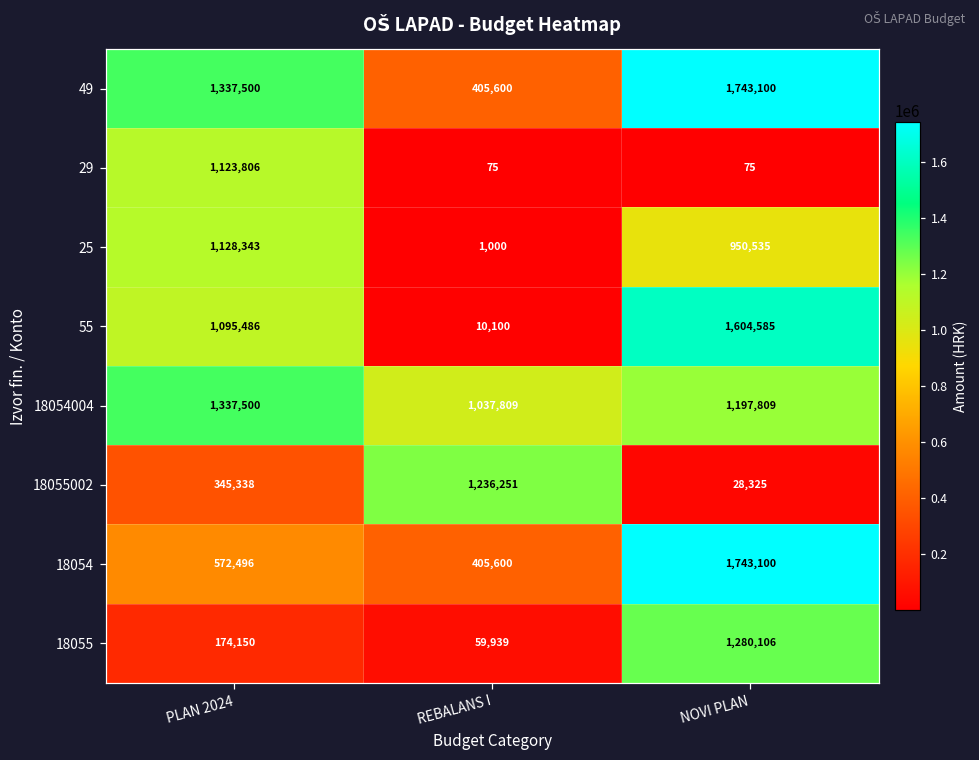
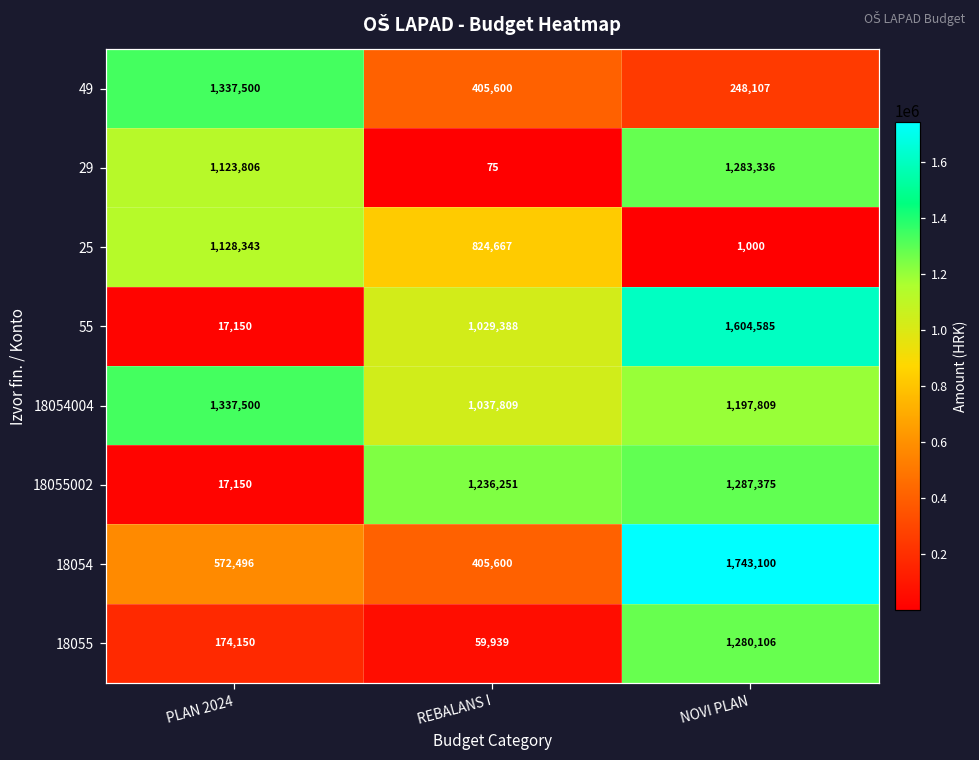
  {
    "49": {
      "PLAN 2024": "1,337,500",
      "REBALANS I": "405,600",
-     "NOVI PLAN": "1,743,100"
+     "NOVI PLAN": "248,107"
    },
    "29": {
      "PLAN 2024": "1,123,806",
      "REBALANS I": "75",
-     "NOVI PLAN": "75"
+     "NOVI PLAN": "1,283,336"
    },
    "25": {
      "PLAN 2024": "1,128,343",
-     "REBALANS I": "1,000",
-     "NOVI PLAN": "950,535"
+     "REBALANS I": "824,667",
+     "NOVI PLAN": "1,000"
    },
    "55": {
-     "PLAN 2024": "1,095,486",
-     "REBALANS I": "10,100",
+     "PLAN 2024": "17,150",
+     "REBALANS I": "1,029,388",
      "NOVI PLAN": "1,604,585"
    },
    "18054004": {
      "PLAN 2024": "1,337,500",
      "REBALANS I": "1,037,809",
      "NOVI PLAN": "1,197,809"
    },
    "18055002": {
-     "PLAN 2024": "345,338",
+     "PLAN 2024": "17,150",
      "REBALANS I": "1,236,251",
-     "NOVI PLAN": "28,325"
+     "NOVI PLAN": "1,287,375"
    },
    "18054": {
      "PLAN 2024": "572,496",
      "REBALANS I": "405,600",
      "NOVI PLAN": "1,743,100"
    },
    "18055": {
      "PLAN 2024": "174,150",
      "REBALANS I": "59,939",
      "NOVI PLAN": "1,280,106"
    }
  }
